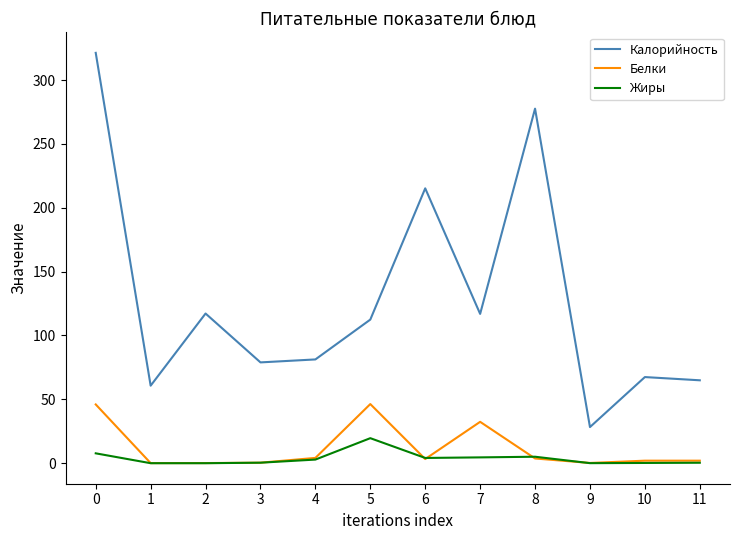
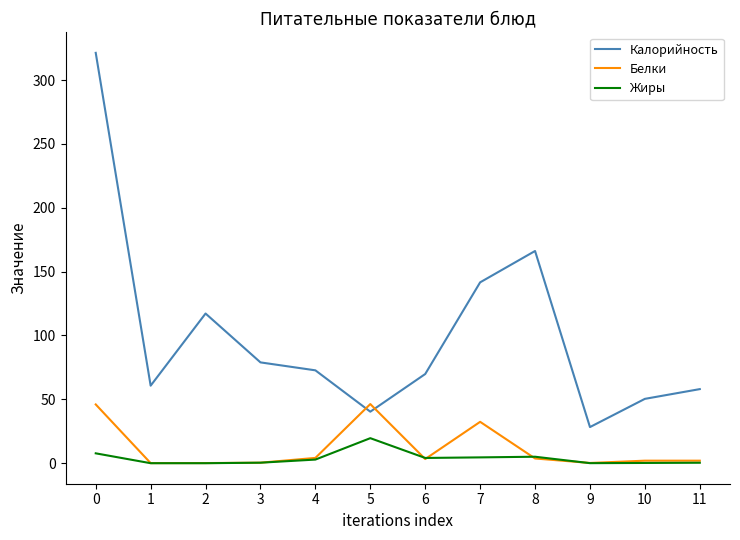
  {
    "Калорийность": {
      "0": 321,
      "1": 61,
      "2": 117,
      "3": 79,
-     "4": 81,
-     "5": 112,
-     "6": 215,
-     "7": 117,
-     "8": 278,
+     "4": 73,
+     "5": 40,
+     "6": 70,
+     "7": 142,
+     "8": 166,
      "9": 28,
-     "10": 67,
-     "11": 65
+     "10": 50,
+     "11": 58
    },
    "Белки": {
      "0": 46,
      "5": 46,
      "7": 32
    },
    "Жиры": {
      "0": 8,
      "5": 20,
      "7": 5
    }
  }
